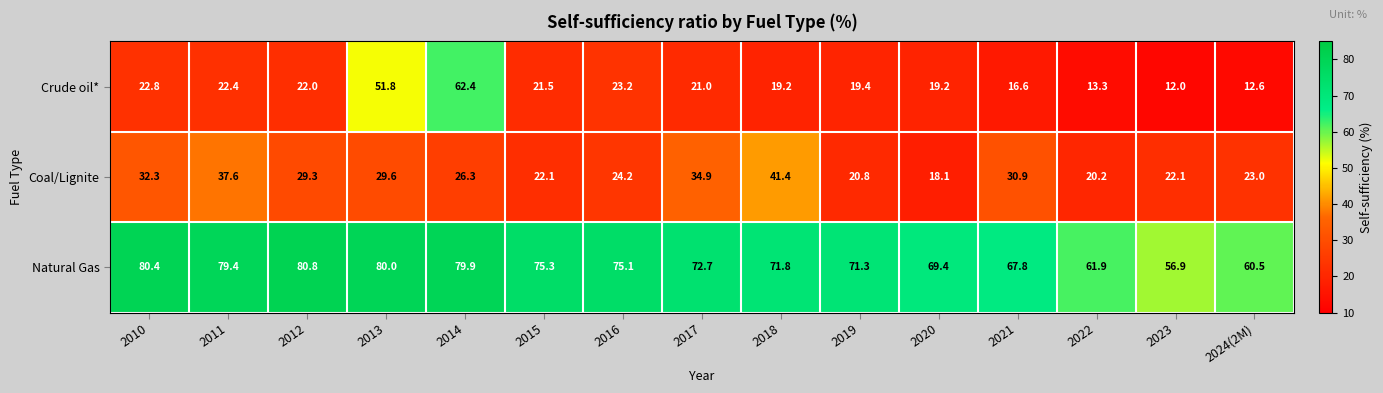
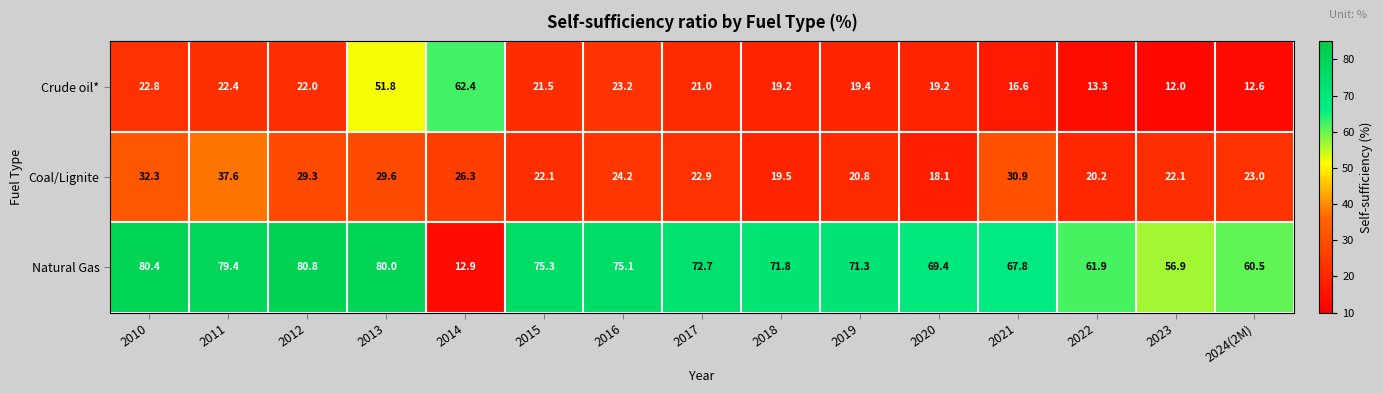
  {
    "Crude oil*": {
      "2010": 22.8,
      "2011": 22.4,
      "2012": 22.0,
      "2013": 51.8,
      "2014": 62.4,
      "2015": 21.5,
      "2016": 23.2,
      "2017": 21.0,
      "2018": 19.2,
      "2019": 19.4,
      "2020": 19.2,
      "2021": 16.6,
      "2022": 13.3,
      "2023": 12.0,
      "2024(2M)": 12.6
    },
    "Coal/Lignite": {
      "2010": 32.3,
      "2011": 37.6,
      "2012": 29.3,
      "2013": 29.6,
      "2014": 26.3,
      "2015": 22.1,
      "2016": 24.2,
-     "2017": 34.9,
-     "2018": 41.4,
+     "2017": 22.9,
+     "2018": 19.5,
      "2019": 20.8,
      "2020": 18.1,
      "2021": 30.9,
      "2022": 20.2,
      "2023": 22.1,
      "2024(2M)": 23.0
    },
    "Natural Gas": {
      "2010": 80.4,
      "2011": 79.4,
      "2012": 80.8,
      "2013": 80.0,
-     "2014": 79.9,
+     "2014": 12.9,
      "2015": 75.3,
      "2016": 75.1,
      "2017": 72.7,
      "2018": 71.8,
      "2019": 71.3,
      "2020": 69.4,
      "2021": 67.8,
      "2022": 61.9,
      "2023": 56.9,
      "2024(2M)": 60.5
    }
  }
